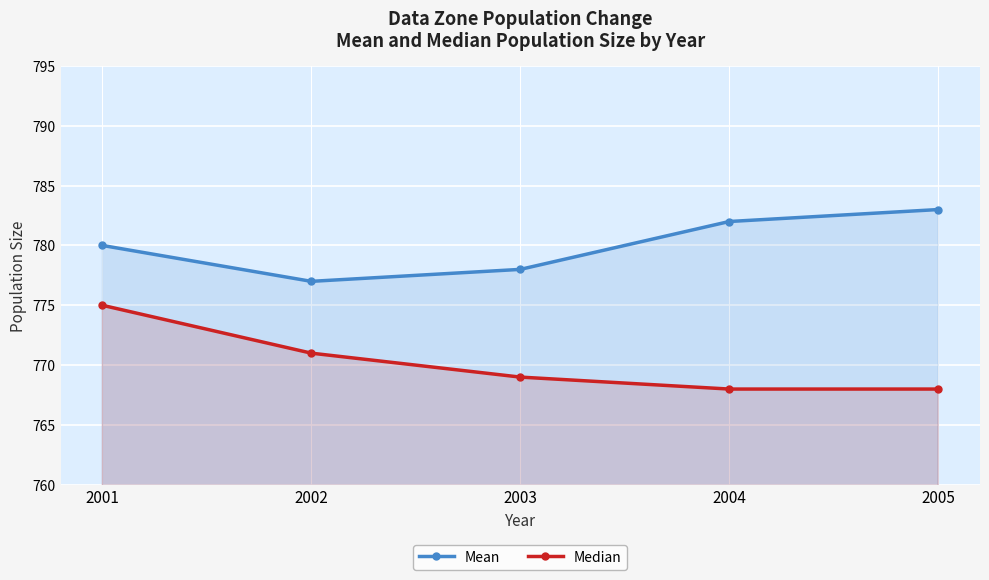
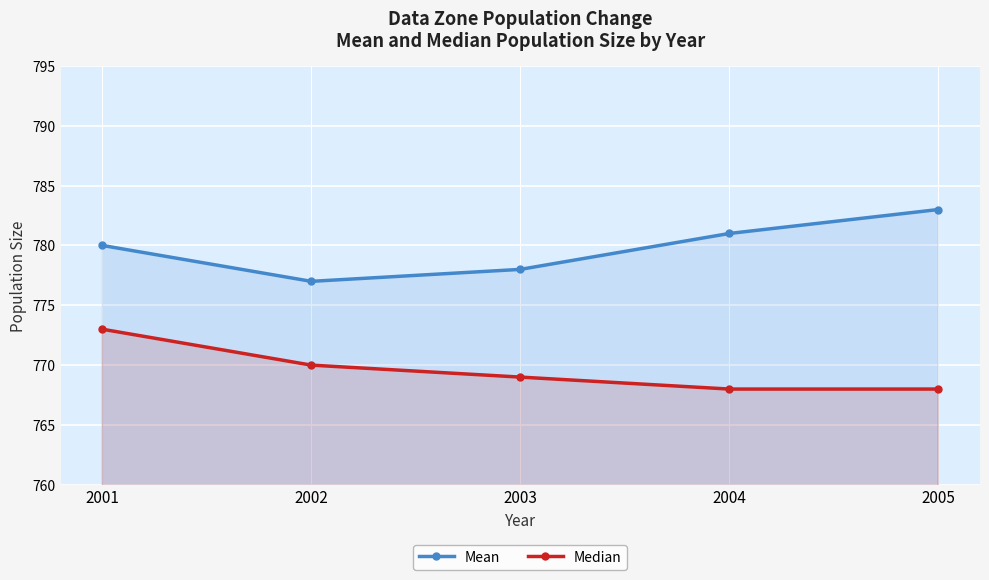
  {
    "Mean": {
      "2001": 780,
      "2002": 777,
      "2003": 778,
-     "2004": 782,
+     "2004": 781,
      "2005": 783
    },
    "Median": {
-     "2001": 775,
-     "2002": 771,
+     "2001": 773,
+     "2002": 770,
      "2003": 769,
      "2004": 768,
      "2005": 768
    }
  }
